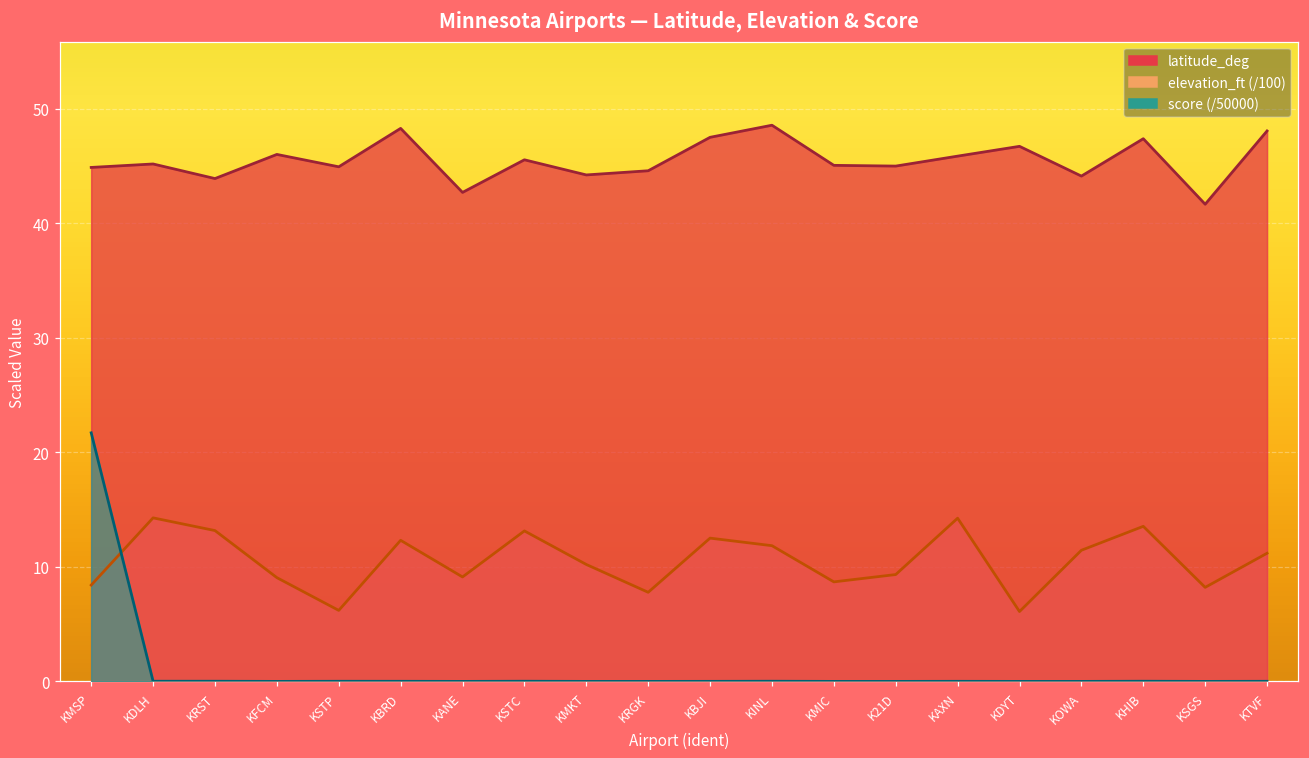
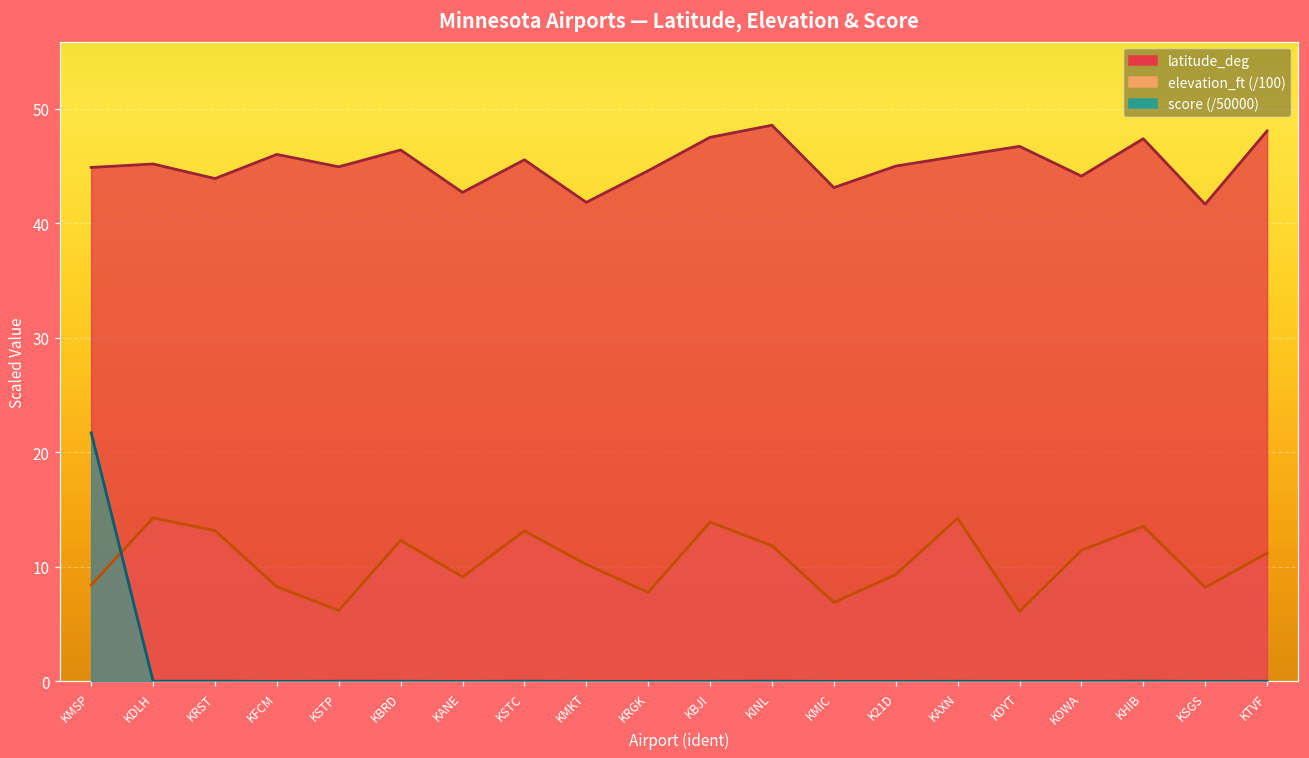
  {
    "latitude_deg": {
      "KMSP": 44.9,
      "KDLH": 45.2,
      "KRST": 43.9,
      "KFCM": 46.0,
      "KSTP": 44.9,
-     "KBRD": 48.3,
+     "KBRD": 46.4,
      "KANE": 42.7,
      "KSTC": 45.5,
-     "KMKT": 44.2,
+     "KMKT": 41.8,
      "KRGK": 44.6,
      "KBJI": 47.5,
      "KINL": 48.6,
-     "KMIC": 45.1,
+     "KMIC": 43.1,
      "K21D": 45.0,
      "KAXN": 45.9,
      "KDYT": 46.7,
      "KOWA": 44.1,
      "KHIB": 47.4,
      "KSGS": 41.7,
      "KTVF": 48.1
    },
    "elevation_ft (/100)": {
      "KMSP": 8.4,
      "KDLH": 14.3,
      "KRST": 13.2,
-     "KFCM": 9.1,
+     "KFCM": 8.3,
      "KSTP": 6.2,
      "KBRD": 12.3,
      "KANE": 9.1,
      "KSTC": 13.1,
      "KMKT": 10.2,
      "KRGK": 7.8,
-     "KBJI": 12.5,
+     "KBJI": 13.9,
      "KINL": 11.9,
-     "KMIC": 8.7,
+     "KMIC": 6.9,
      "K21D": 9.3,
      "KAXN": 14.3,
      "KDYT": 6.1,
      "KOWA": 11.5,
      "KHIB": 13.5,
      "KSGS": 8.2,
      "KTVF": 11.2
    },
    "score (/50000)": {
      "KMSP": 21.7,
      "KDLH": 0.0,
      "KRST": 0.0,
      "KFCM": 0.0,
      "KSTP": 0.0,
      "KBRD": 0.0,
      "KANE": 0.0,
      "KSTC": 0.0,
      "KMKT": 0.0,
      "KRGK": 0.0,
      "KBJI": 0.0,
      "KINL": 0.0,
      "KMIC": 0.0,
      "K21D": 0.0,
      "KAXN": 0.0,
      "KDYT": 0.0,
      "KOWA": 0.0,
      "KHIB": 0.0,
      "KSGS": 0.0,
      "KTVF": 0.0
    }
  }
